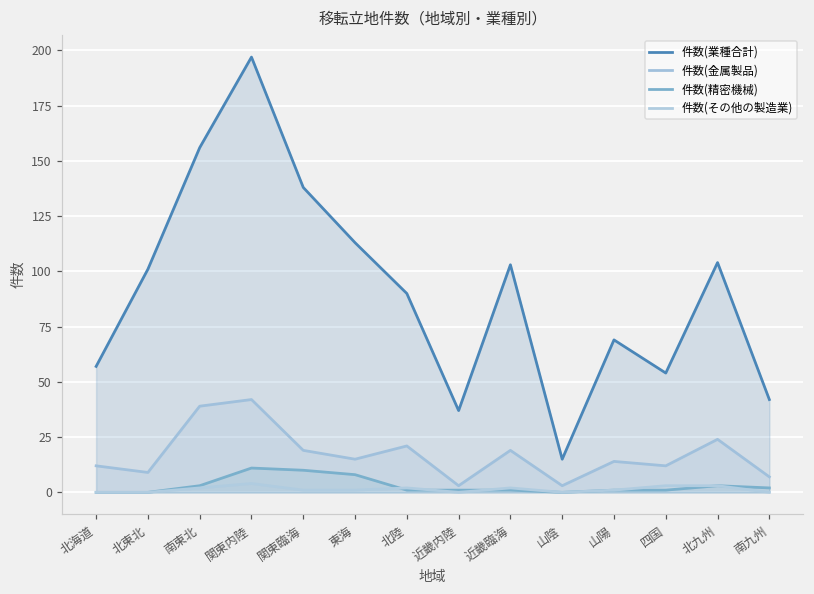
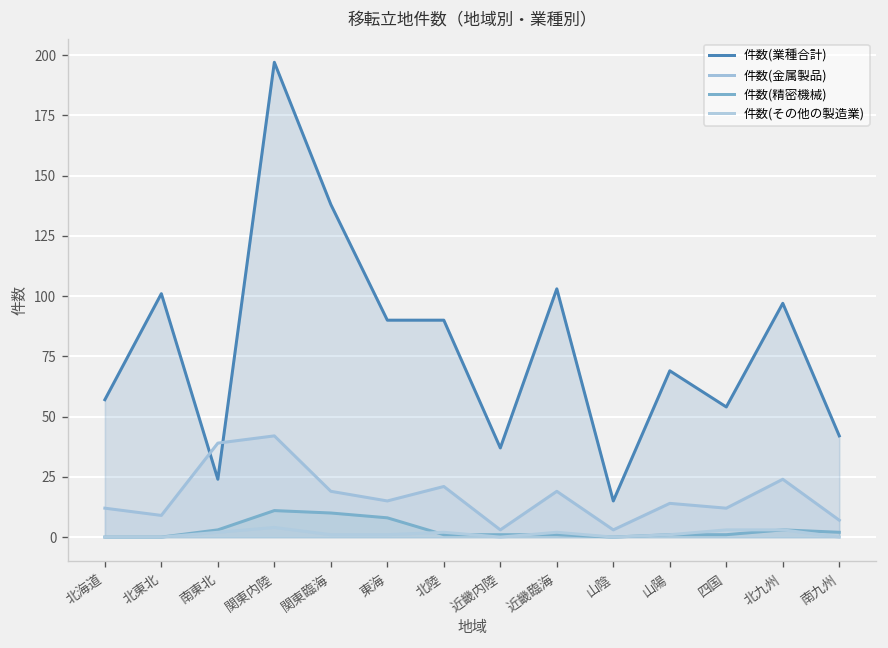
  {
    "件数(業種合計)": {
      "北海道": 57,
      "北東北": 101,
-     "南東北": 156,
+     "南東北": 24,
      "関東内陸": 197,
      "関東臨海": 138,
-     "東海": 113,
+     "東海": 90,
      "北陸": 90,
      "近畿内陸": 37,
      "近畿臨海": 103,
      "山陰": 15,
      "山陽": 69,
      "四国": 54,
-     "北九州": 104,
+     "北九州": 97,
      "南九州": 42
    }
  }
